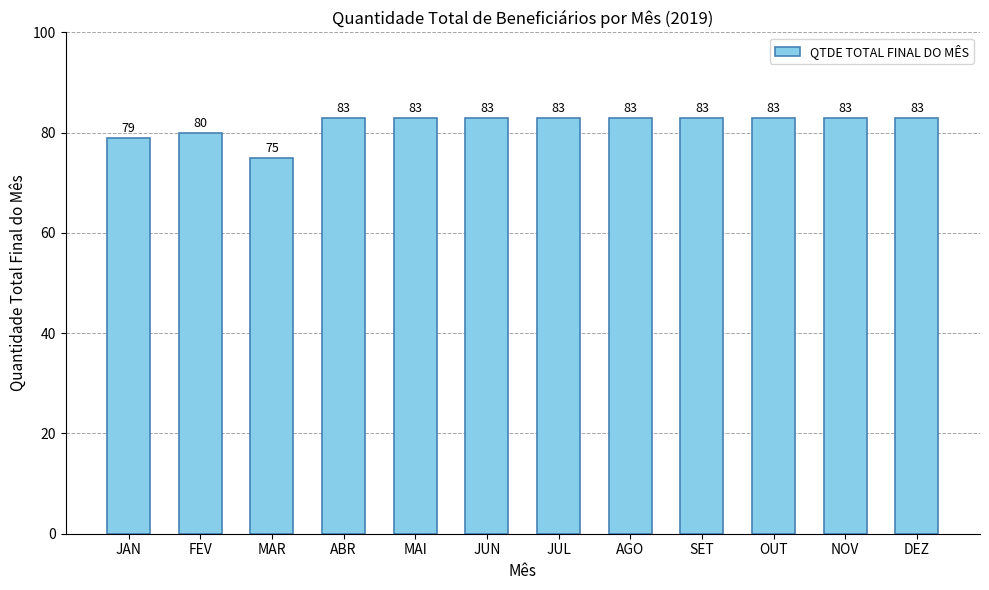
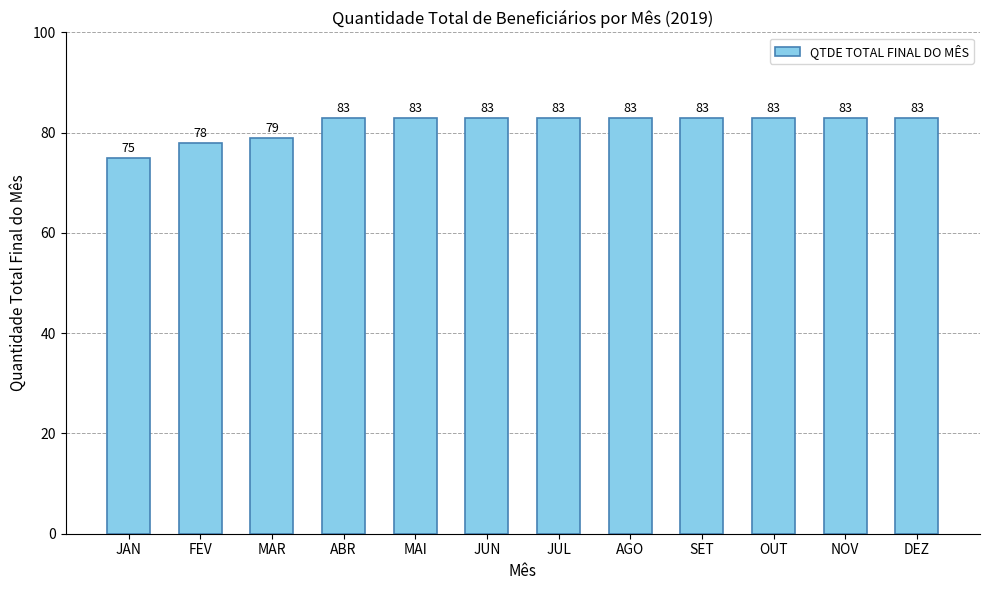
  {
-   "JAN": 79,
-   "FEV": 80,
-   "MAR": 75,
+   "JAN": 75,
+   "FEV": 78,
+   "MAR": 79,
    "ABR": 83,
    "MAI": 83,
    "JUN": 83,
    "JUL": 83,
    "AGO": 83,
    "SET": 83,
    "OUT": 83,
    "NOV": 83,
    "DEZ": 83
  }
